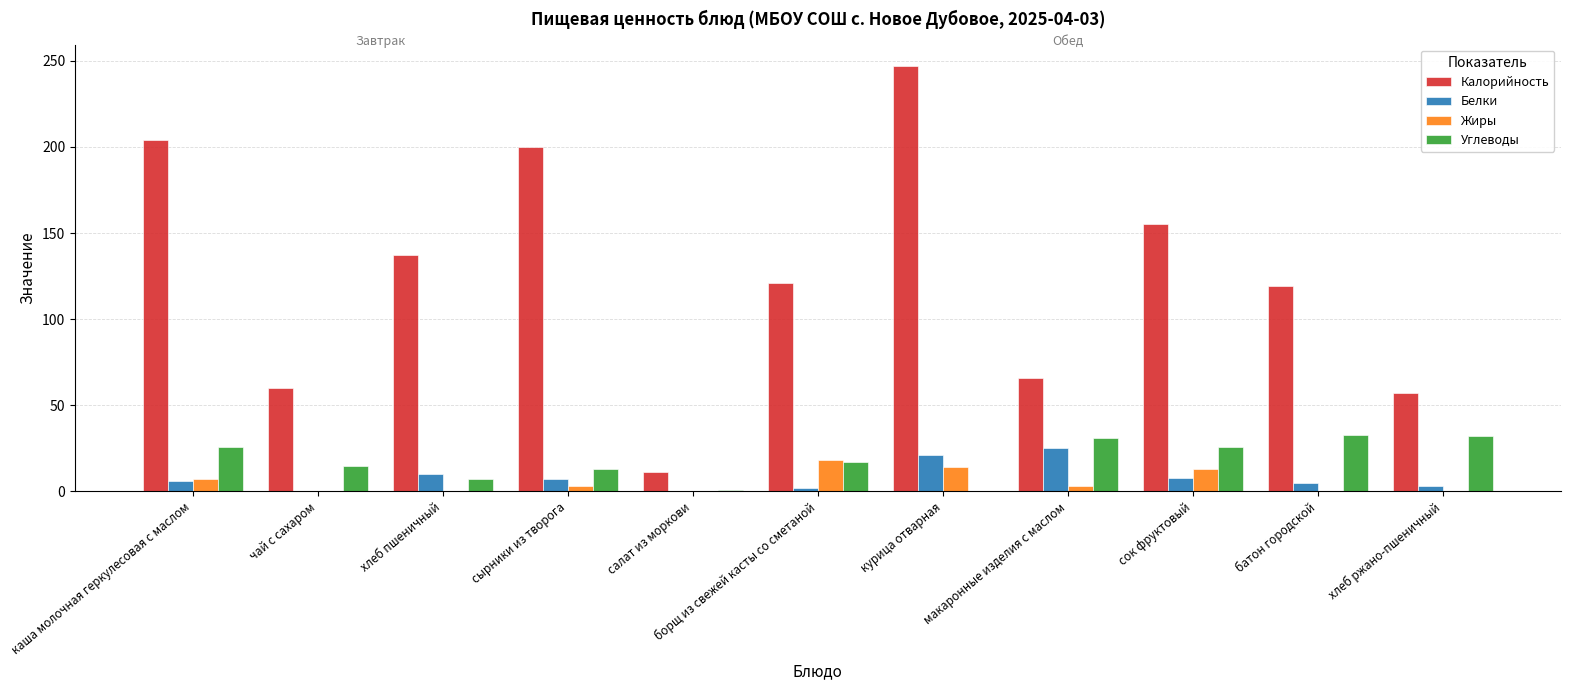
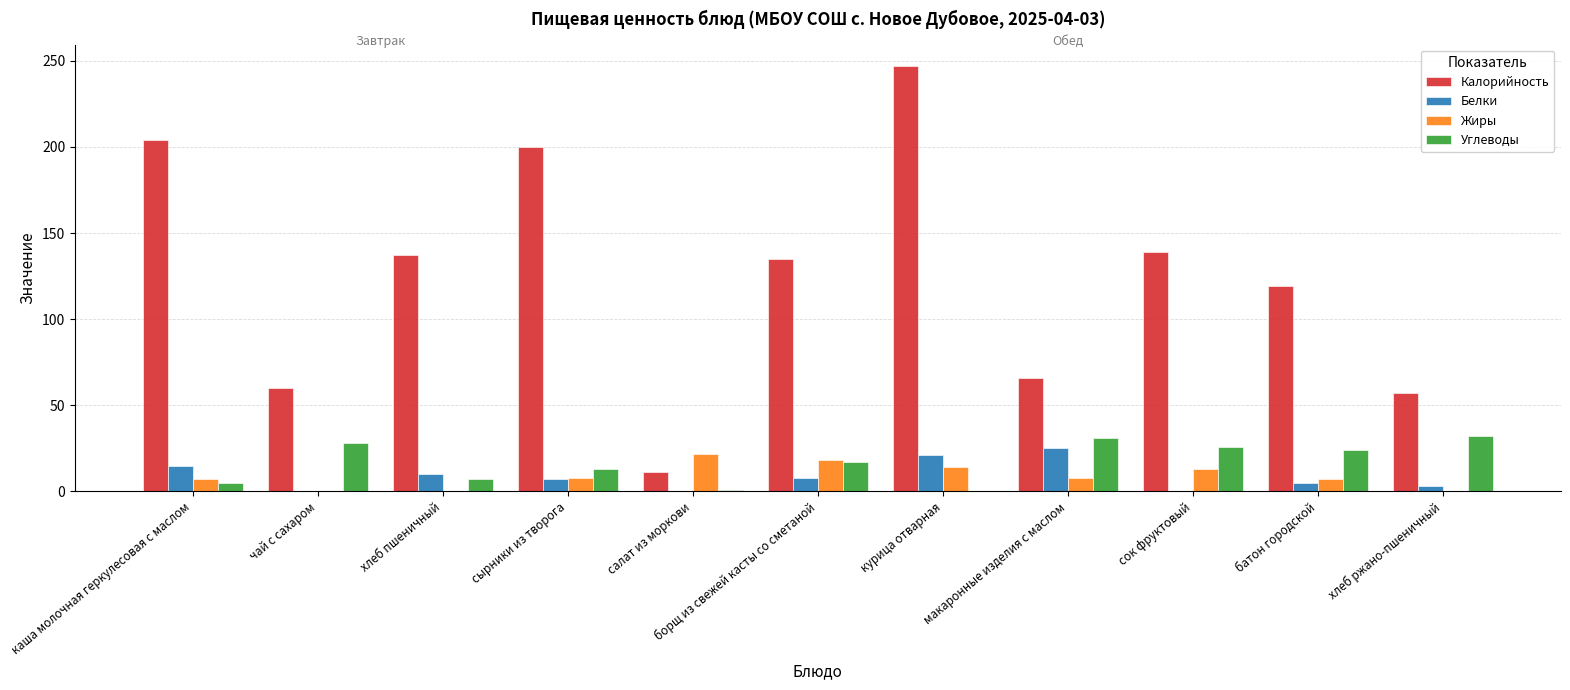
  {
    "Калорийность": {
      "каша молочная геркулесовая с маслом": 204,
      "чай с сахаром": 60,
      "хлеб пшеничный": 137,
      "сырники из творога": 200,
      "салат из моркови": 11,
-     "борщ из свежей касты со сметаной": 121,
+     "борщ из свежей касты со сметаной": 135,
      "курица отварная": 247,
      "макаронные изделия с маслом": 66,
-     "сок фруктовый": 155,
+     "сок фруктовый": 139,
      "батон городской": 119,
      "хлеб ржано-пшеничный": 57
    },
    "Белки": {
-     "каша молочная геркулесовая с маслом": 6,
+     "каша молочная геркулесовая с маслом": 15,
      "хлеб пшеничный": 10,
      "сырники из творога": 7,
      "салат из моркови": 0,
-     "борщ из свежей касты со сметаной": 2,
+     "борщ из свежей касты со сметаной": 8,
      "курица отварная": 21,
      "макаронные изделия с маслом": 25,
-     "сок фруктовый": 8,
+     "сок фруктовый": 0,
      "батон городской": 5,
      "хлеб ржано-пшеничный": 3
    },
    "Жиры": {
      "каша молочная геркулесовая с маслом": 7,
      "чай с сахаром": 0,
      "хлеб пшеничный": 0,
-     "сырники из творога": 3,
-     "салат из моркови": 0,
+     "сырники из творога": 8,
+     "салат из моркови": 22,
      "борщ из свежей касты со сметаной": 18,
      "курица отварная": 14,
-     "макаронные изделия с маслом": 3,
+     "макаронные изделия с маслом": 8,
      "сок фруктовый": 13,
-     "батон городской": 0,
+     "батон городской": 7,
      "хлеб ржано-пшеничный": 0
    },
    "Углеводы": {
-     "каша молочная геркулесовая с маслом": 26,
-     "чай с сахаром": 15,
+     "каша молочная геркулесовая с маслом": 5,
+     "чай с сахаром": 28,
      "хлеб пшеничный": 7,
      "сырники из творога": 13,
      "борщ из свежей касты со сметаной": 17,
      "курица отварная": 0,
      "макаронные изделия с маслом": 31,
      "сок фруктовый": 26,
-     "батон городской": 33,
+     "батон городской": 24,
      "хлеб ржано-пшеничный": 32
    }
  }
